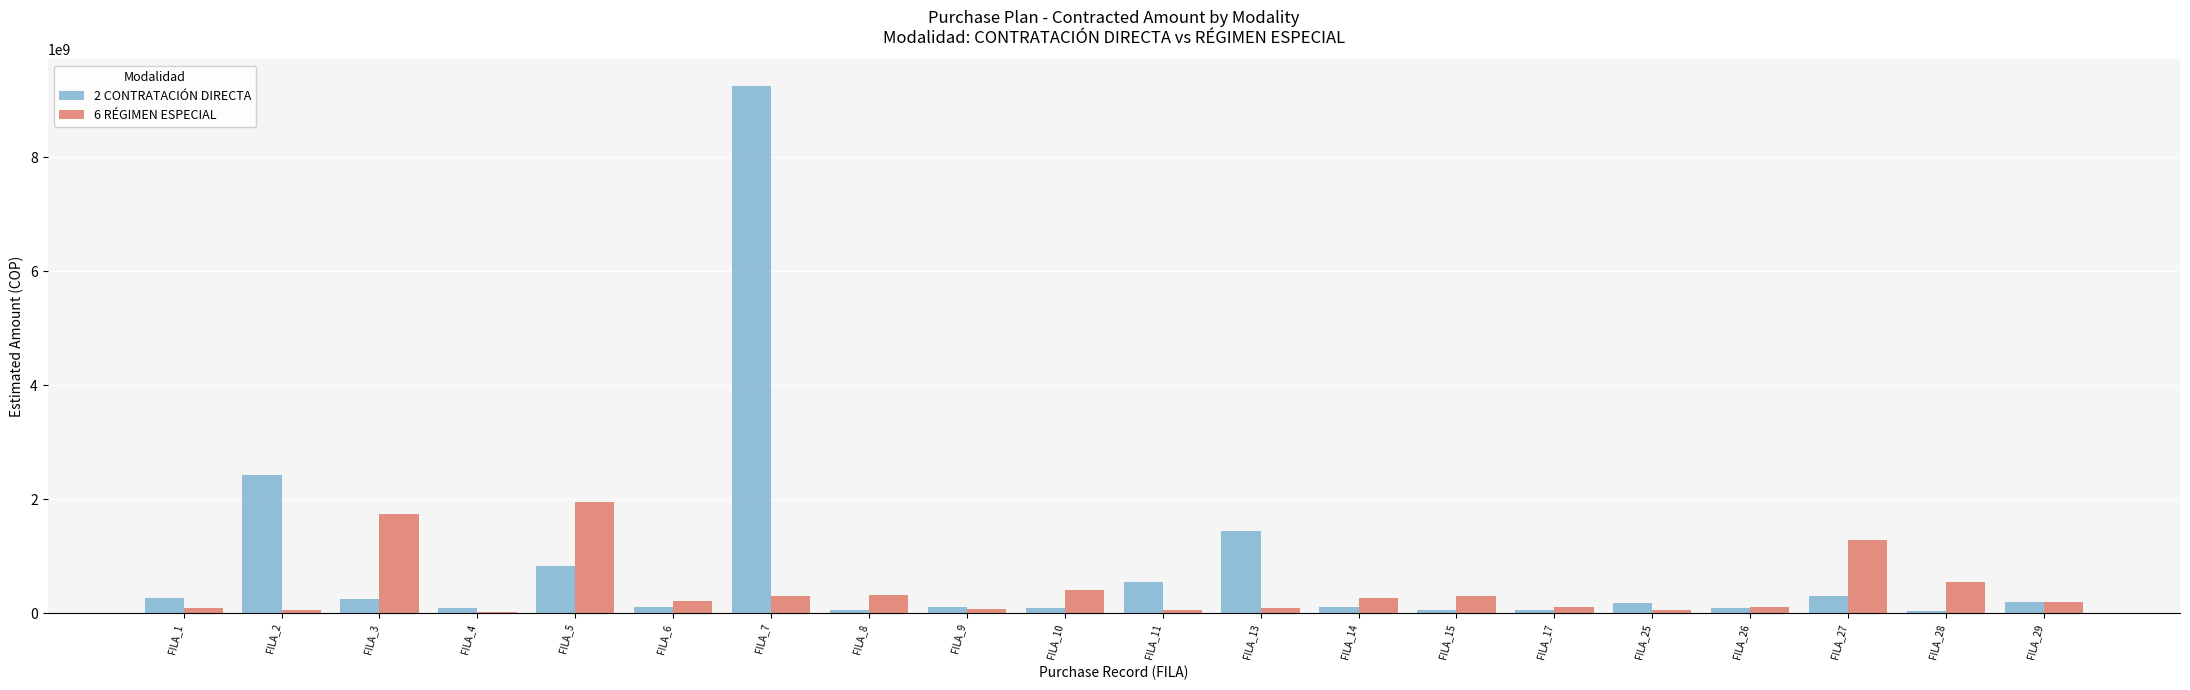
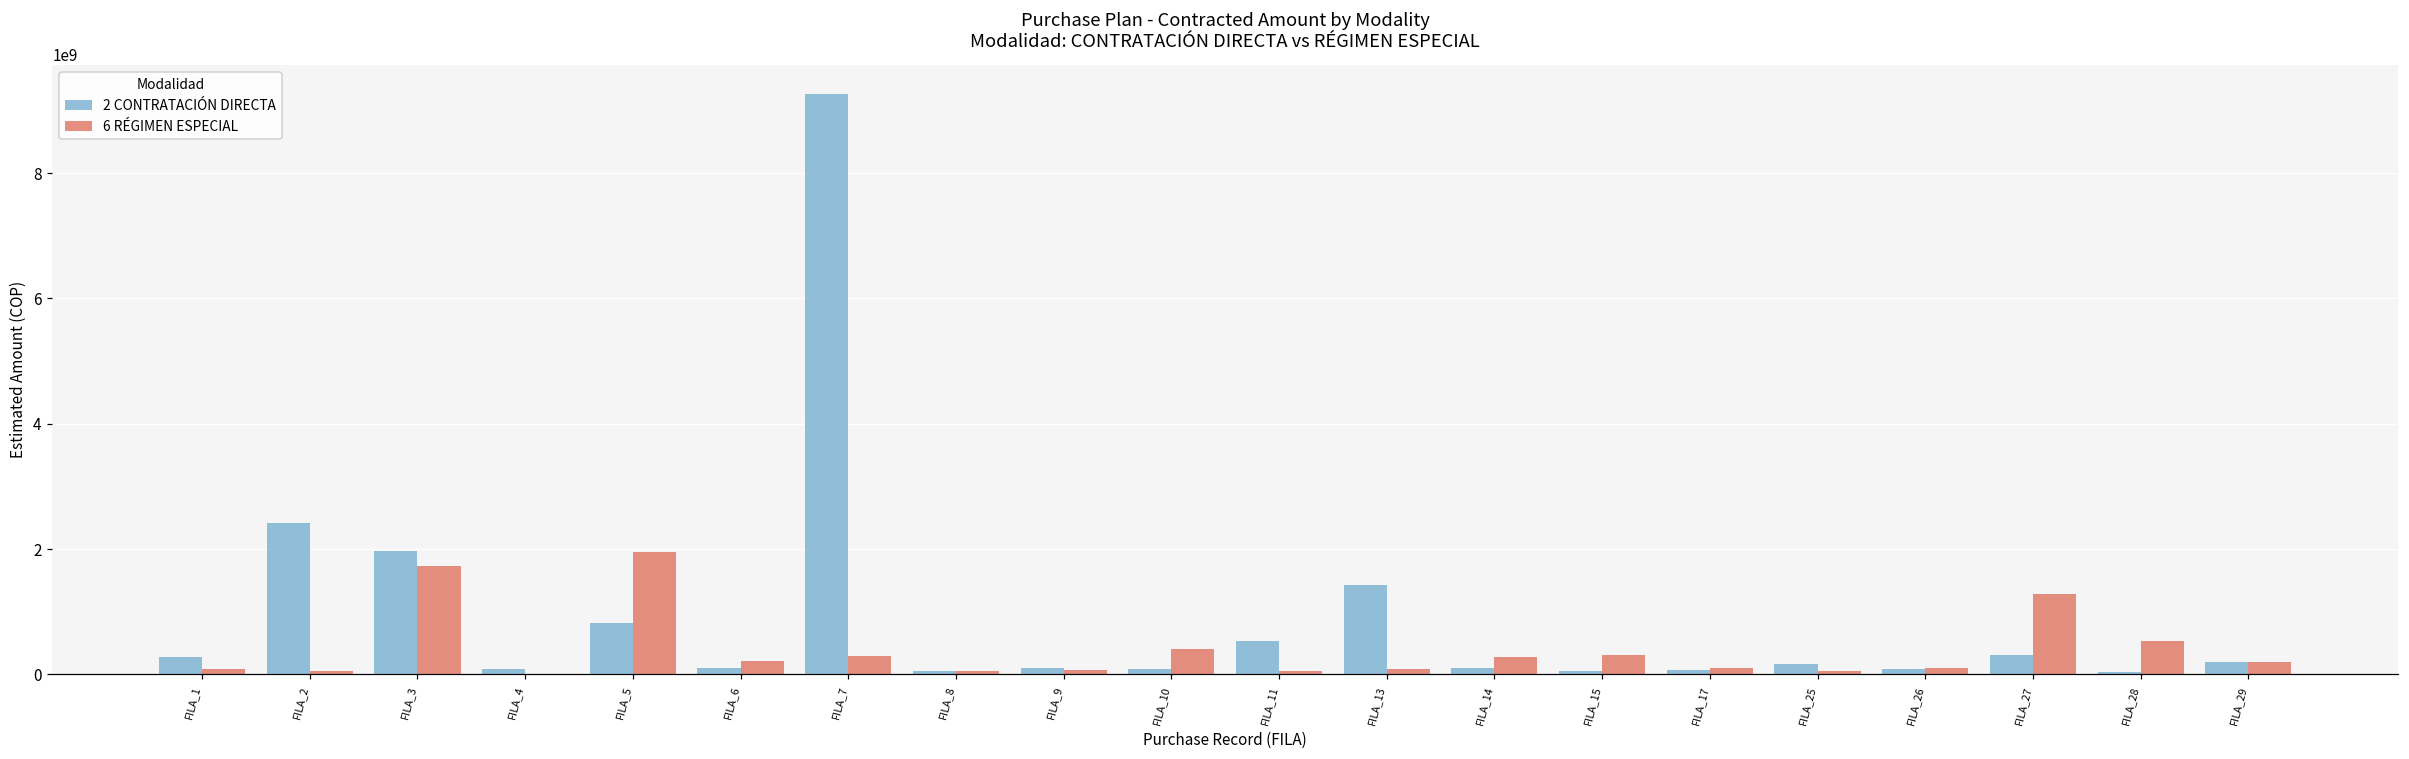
  {
    "2 CONTRATACIÓN DIRECTA": {
      "FILA_1": 300000000,
      "FILA_2": 2400000000,
-     "FILA_3": 300000000,
+     "FILA_3": 2000000000,
      "FILA_4": 100000000,
      "FILA_5": 800000000,
      "FILA_6": 100000000,
      "FILA_7": 9300000000,
      "FILA_8": 100000000,
      "FILA_9": 100000000,
      "FILA_10": 100000000,
      "FILA_11": 500000000,
      "FILA_13": 1400000000,
      "FILA_14": 100000000,
      "FILA_15": 100000000,
      "FILA_17": 100000000,
      "FILA_25": 200000000,
      "FILA_26": 100000000,
      "FILA_27": 300000000,
      "FILA_29": 200000000
    },
    "6 RÉGIMEN ESPECIAL": {
      "FILA_1": 100000000,
      "FILA_2": 100000000,
      "FILA_3": 1700000000,
      "FILA_5": 1900000000,
      "FILA_6": 200000000,
      "FILA_7": 300000000,
-     "FILA_8": 300000000,
+     "FILA_8": 100000000,
      "FILA_9": 100000000,
      "FILA_10": 400000000,
      "FILA_11": 100000000,
      "FILA_13": 100000000,
      "FILA_14": 300000000,
      "FILA_15": 300000000,
      "FILA_17": 100000000,
      "FILA_25": 100000000,
      "FILA_26": 100000000,
      "FILA_27": 1300000000,
      "FILA_28": 500000000,
      "FILA_29": 200000000
    }
  }
